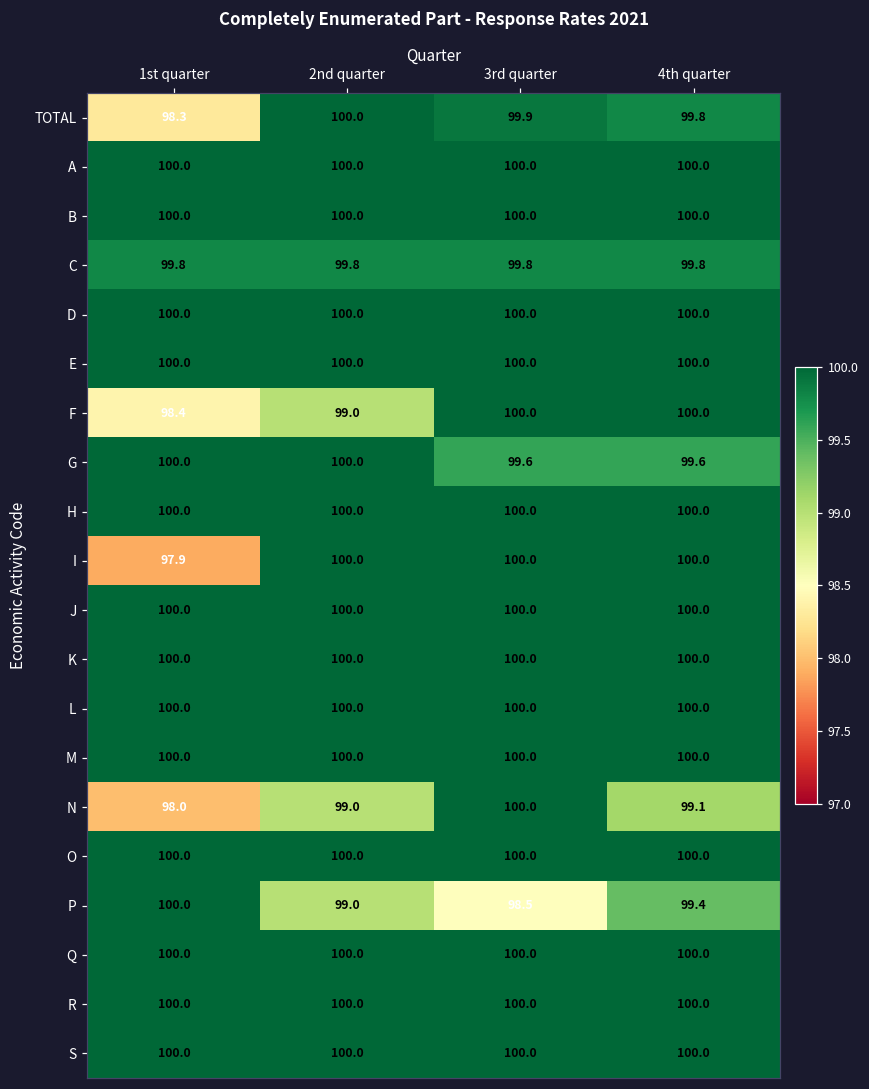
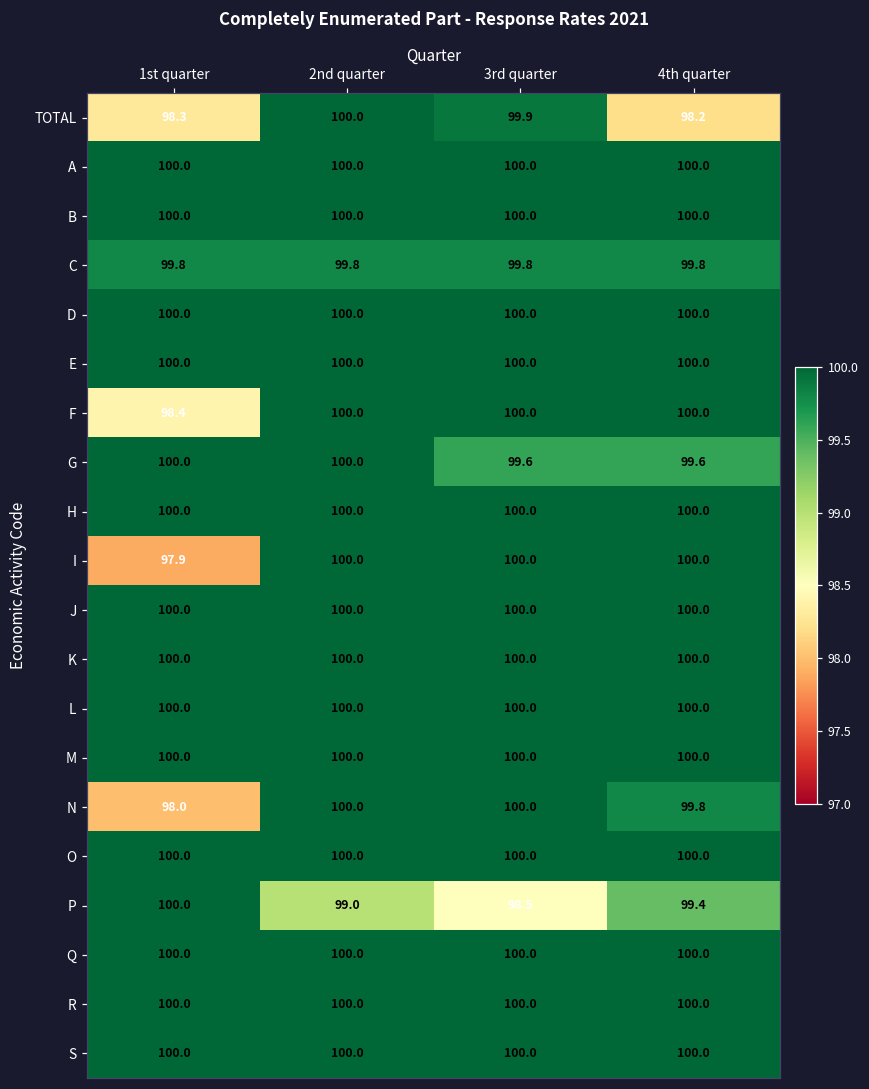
  {
    "TOTAL": {
      "1st quarter": 98.3,
      "2nd quarter": 100.0,
      "3rd quarter": 99.9,
-     "4th quarter": 99.8
+     "4th quarter": 98.2
    },
    "A": {
      "1st quarter": 100.0,
      "2nd quarter": 100.0,
      "3rd quarter": 100.0,
      "4th quarter": 100.0
    },
    "B": {
      "1st quarter": 100.0,
      "2nd quarter": 100.0,
      "3rd quarter": 100.0,
      "4th quarter": 100.0
    },
    "C": {
      "1st quarter": 99.8,
      "2nd quarter": 99.8,
      "3rd quarter": 99.8,
      "4th quarter": 99.8
    },
    "D": {
      "1st quarter": 100.0,
      "2nd quarter": 100.0,
      "3rd quarter": 100.0,
      "4th quarter": 100.0
    },
    "E": {
      "1st quarter": 100.0,
      "2nd quarter": 100.0,
      "3rd quarter": 100.0,
      "4th quarter": 100.0
    },
    "F": {
      "1st quarter": 98.4,
-     "2nd quarter": 99.0,
+     "2nd quarter": 100.0,
      "3rd quarter": 100.0,
      "4th quarter": 100.0
    },
    "G": {
      "1st quarter": 100.0,
      "2nd quarter": 100.0,
      "3rd quarter": 99.6,
      "4th quarter": 99.6
    },
    "H": {
      "1st quarter": 100.0,
      "2nd quarter": 100.0,
      "3rd quarter": 100.0,
      "4th quarter": 100.0
    },
    "I": {
      "1st quarter": 97.9,
      "2nd quarter": 100.0,
      "3rd quarter": 100.0,
      "4th quarter": 100.0
    },
    "J": {
      "1st quarter": 100.0,
      "2nd quarter": 100.0,
      "3rd quarter": 100.0,
      "4th quarter": 100.0
    },
    "K": {
      "1st quarter": 100.0,
      "2nd quarter": 100.0,
      "3rd quarter": 100.0,
      "4th quarter": 100.0
    },
    "L": {
      "1st quarter": 100.0,
      "2nd quarter": 100.0,
      "3rd quarter": 100.0,
      "4th quarter": 100.0
    },
    "M": {
      "1st quarter": 100.0,
      "2nd quarter": 100.0,
      "3rd quarter": 100.0,
      "4th quarter": 100.0
    },
    "N": {
      "1st quarter": 98.0,
-     "2nd quarter": 99.0,
+     "2nd quarter": 100.0,
      "3rd quarter": 100.0,
-     "4th quarter": 99.1
+     "4th quarter": 99.8
    },
    "O": {
      "1st quarter": 100.0,
      "2nd quarter": 100.0,
      "3rd quarter": 100.0,
      "4th quarter": 100.0
    },
    "P": {
      "1st quarter": 100.0,
      "2nd quarter": 99.0,
      "3rd quarter": 98.5,
      "4th quarter": 99.4
    },
    "Q": {
      "1st quarter": 100.0,
      "2nd quarter": 100.0,
      "3rd quarter": 100.0,
      "4th quarter": 100.0
    },
    "R": {
      "1st quarter": 100.0,
      "2nd quarter": 100.0,
      "3rd quarter": 100.0,
      "4th quarter": 100.0
    },
    "S": {
      "1st quarter": 100.0,
      "2nd quarter": 100.0,
      "3rd quarter": 100.0,
      "4th quarter": 100.0
    }
  }
